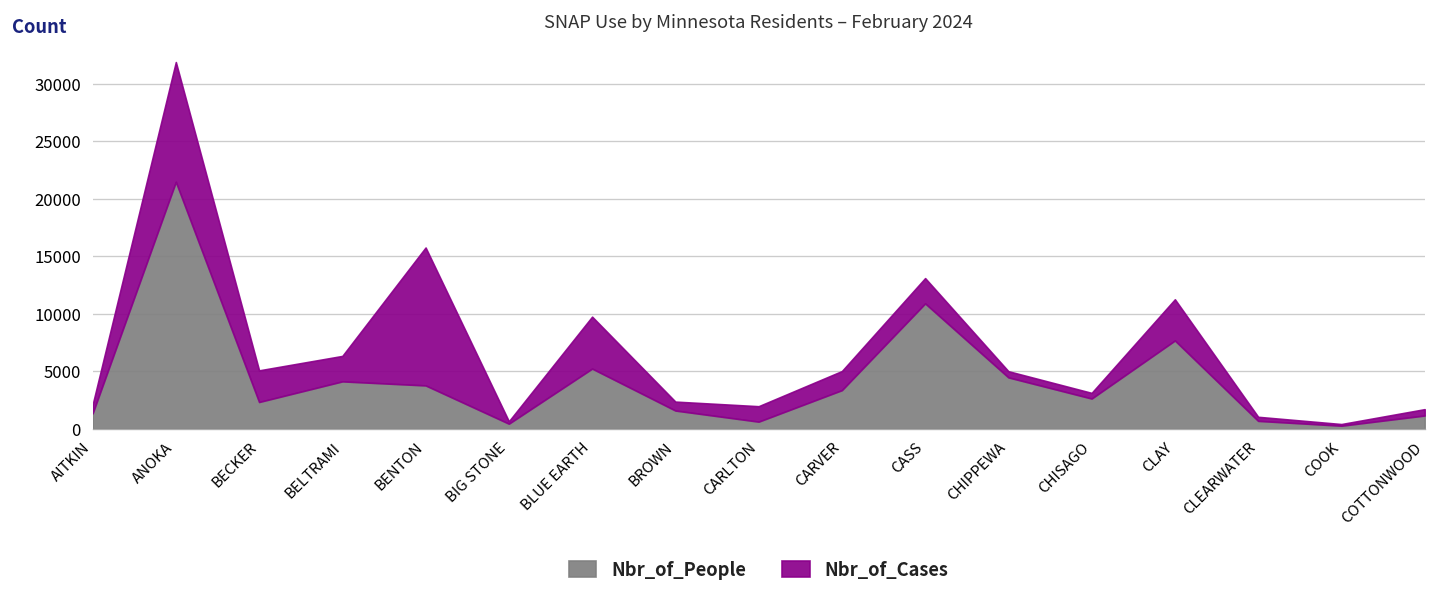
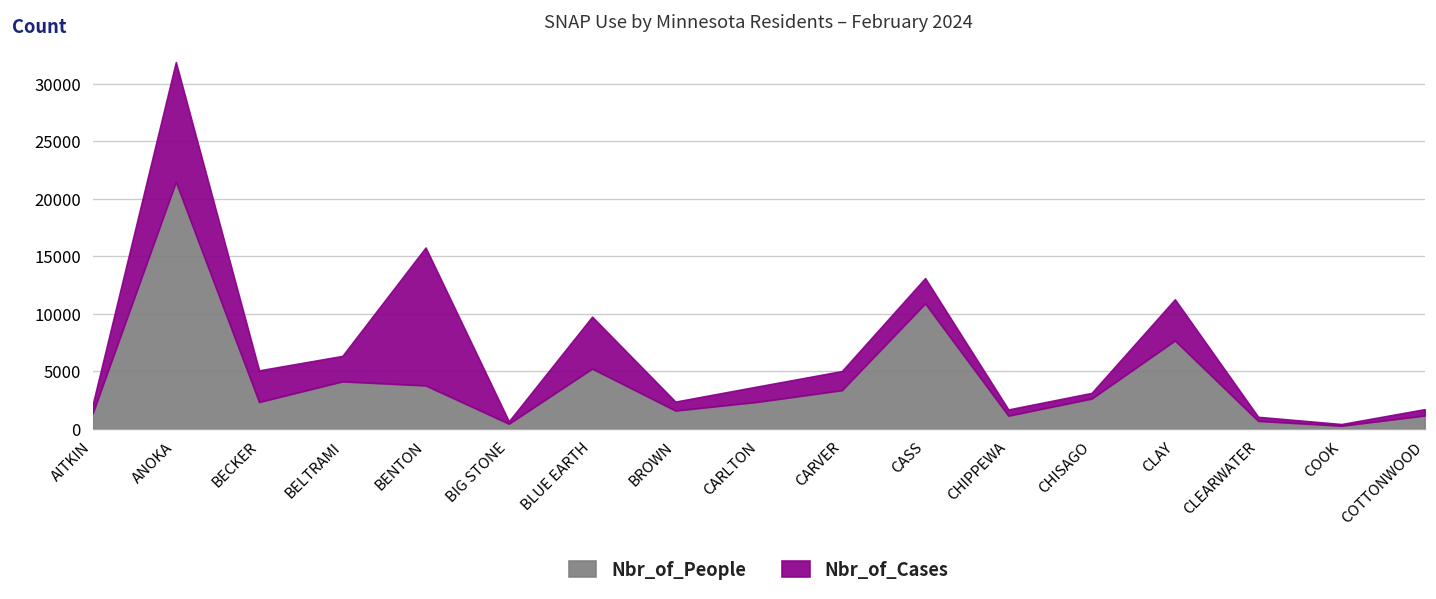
  {
    "Nbr_of_People": {
      "AITKIN": 1000,
      "ANOKA": 21000,
      "BECKER": 2000,
      "BELTRAMI": 4000,
      "BENTON": 4000,
      "BLUE EARTH": 5000,
      "BROWN": 2000,
-     "CARLTON": 1000,
+     "CARLTON": 2000,
      "CARVER": 3000,
      "CASS": 11000,
-     "CHIPPEWA": 4000,
+     "CHIPPEWA": 1000,
      "CHISAGO": 3000,
      "CLAY": 8000,
      "CLEARWATER": 1000,
      "COTTONWOOD": 1000
    },
    "Nbr_of_Cases": {
      "AITKIN": 1000,
      "ANOKA": 10000,
      "BECKER": 3000,
      "BELTRAMI": 2000,
      "BENTON": 12000,
      "BLUE EARTH": 5000,
      "BROWN": 1000,
      "CARLTON": 1000,
      "CARVER": 2000,
      "CASS": 2000,
      "CHIPPEWA": 1000,
      "CHISAGO": 0,
      "CLAY": 4000,
      "CLEARWATER": 0,
      "COTTONWOOD": 1000
    }
  }
